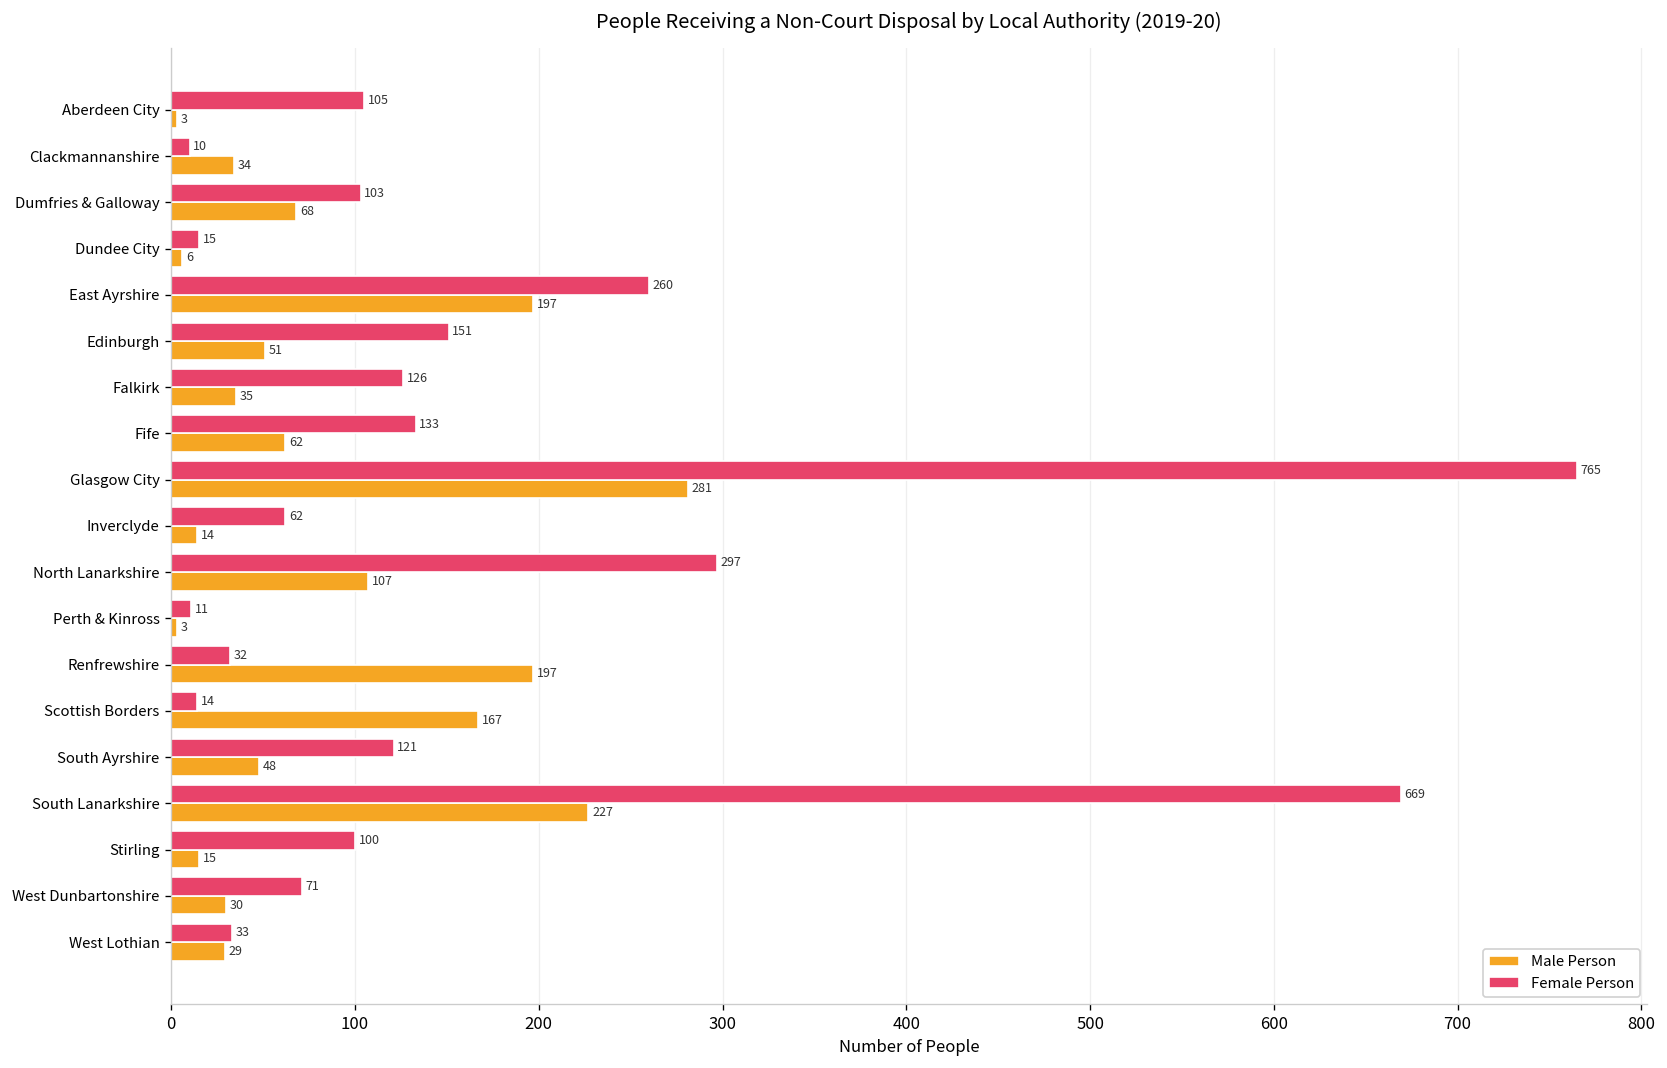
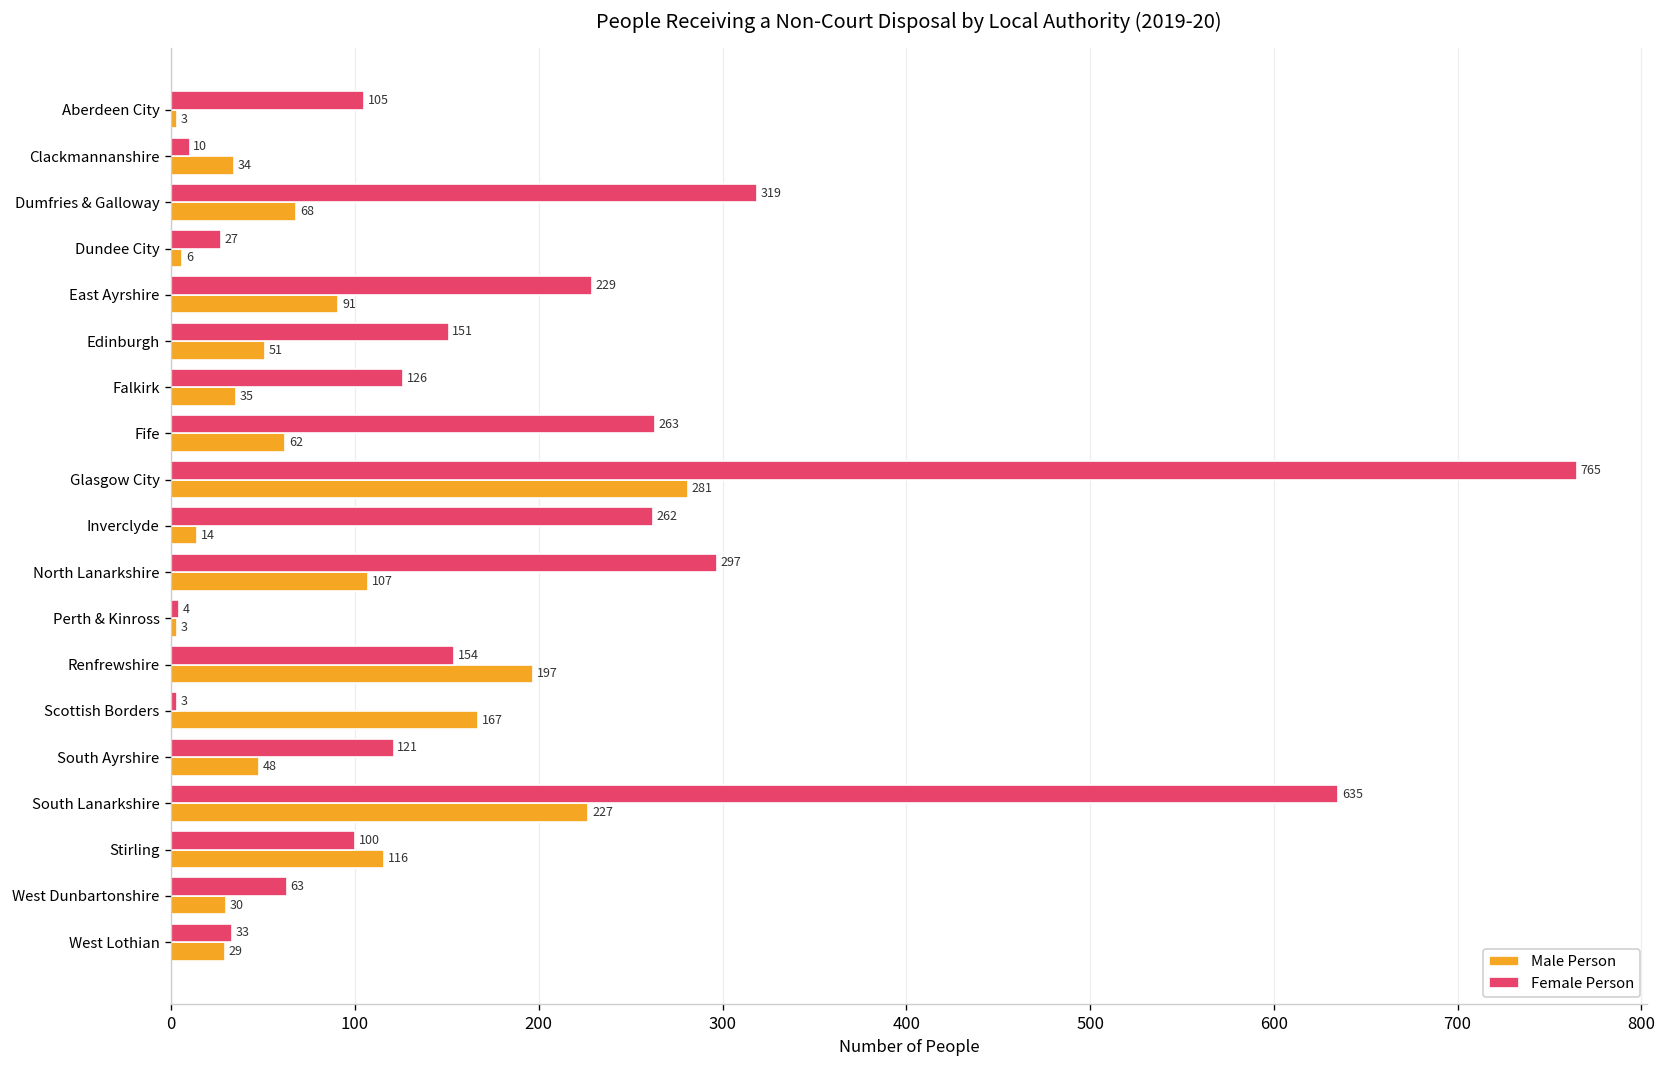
  {
    "Male Person": {
      "Aberdeen City": 3,
      "Clackmannanshire": 34,
      "Dumfries & Galloway": 68,
      "Dundee City": 6,
-     "East Ayrshire": 197,
+     "East Ayrshire": 91,
      "Edinburgh": 51,
      "Falkirk": 35,
      "Fife": 62,
      "Glasgow City": 281,
      "Inverclyde": 14,
      "North Lanarkshire": 107,
      "Perth & Kinross": 3,
      "Renfrewshire": 197,
      "Scottish Borders": 167,
      "South Ayrshire": 48,
      "South Lanarkshire": 227,
-     "Stirling": 15,
+     "Stirling": 116,
      "West Dunbartonshire": 30,
      "West Lothian": 29
    },
    "Female Person": {
      "Aberdeen City": 105,
      "Clackmannanshire": 10,
-     "Dumfries & Galloway": 103,
-     "Dundee City": 15,
-     "East Ayrshire": 260,
+     "Dumfries & Galloway": 319,
+     "Dundee City": 27,
+     "East Ayrshire": 229,
      "Edinburgh": 151,
      "Falkirk": 126,
-     "Fife": 133,
+     "Fife": 263,
      "Glasgow City": 765,
-     "Inverclyde": 62,
+     "Inverclyde": 262,
      "North Lanarkshire": 297,
-     "Perth & Kinross": 11,
-     "Renfrewshire": 32,
-     "Scottish Borders": 14,
+     "Perth & Kinross": 4,
+     "Renfrewshire": 154,
+     "Scottish Borders": 3,
      "South Ayrshire": 121,
-     "South Lanarkshire": 669,
+     "South Lanarkshire": 635,
      "Stirling": 100,
-     "West Dunbartonshire": 71,
+     "West Dunbartonshire": 63,
      "West Lothian": 33
    }
  }
